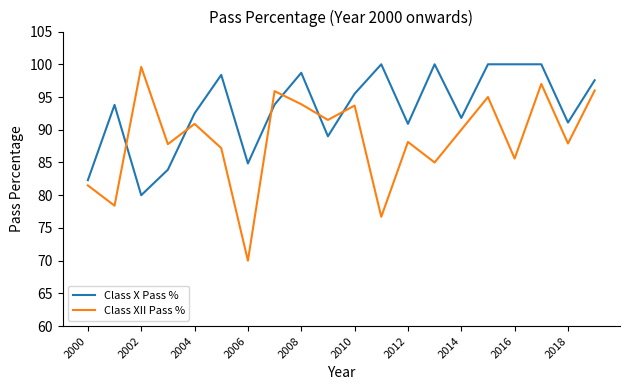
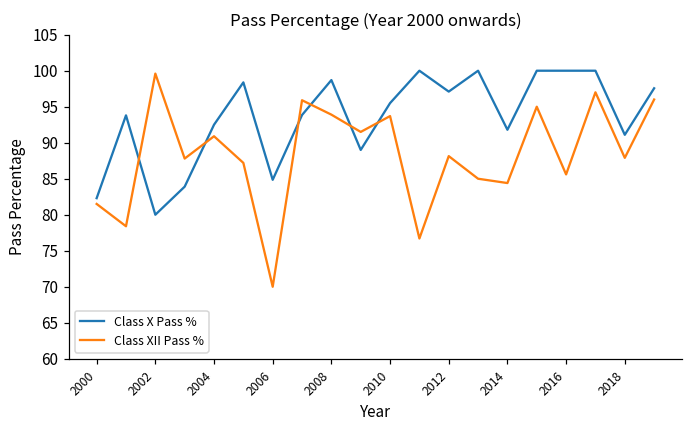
  {
    "Class X Pass %": {
      "2000": 82,
      "2002": 80,
      "2004": 93,
      "2006": 85,
      "2008": 99,
      "2010": 96,
-     "2012": 91,
+     "2012": 97,
      "2014": 92,
      "2016": 100,
      "2018": 91
    },
    "Class XII Pass %": {
      "2000": 82,
      "2002": 100,
      "2004": 91,
      "2006": 70,
      "2008": 94,
      "2010": 94,
      "2012": 88,
-     "2014": 90,
+     "2014": 84,
      "2016": 86,
      "2018": 88
    }
  }
